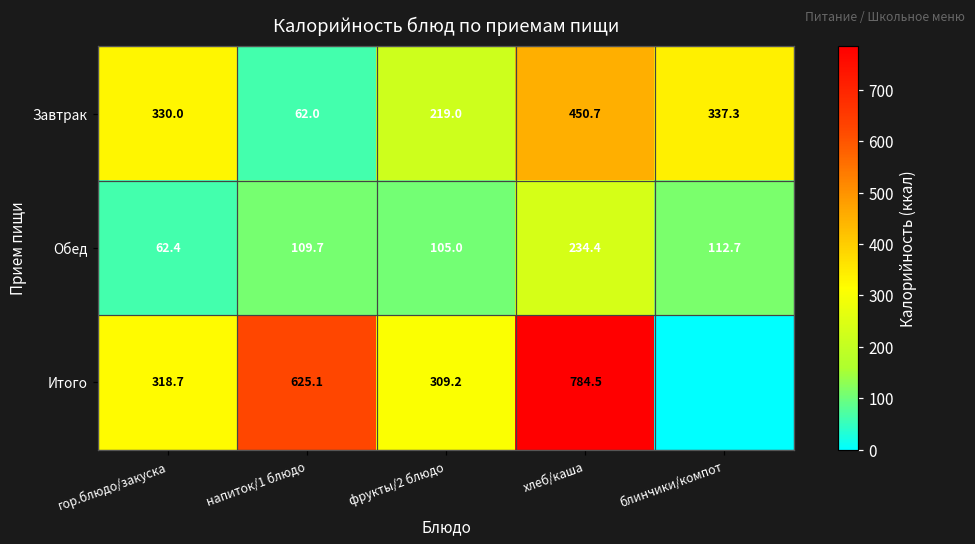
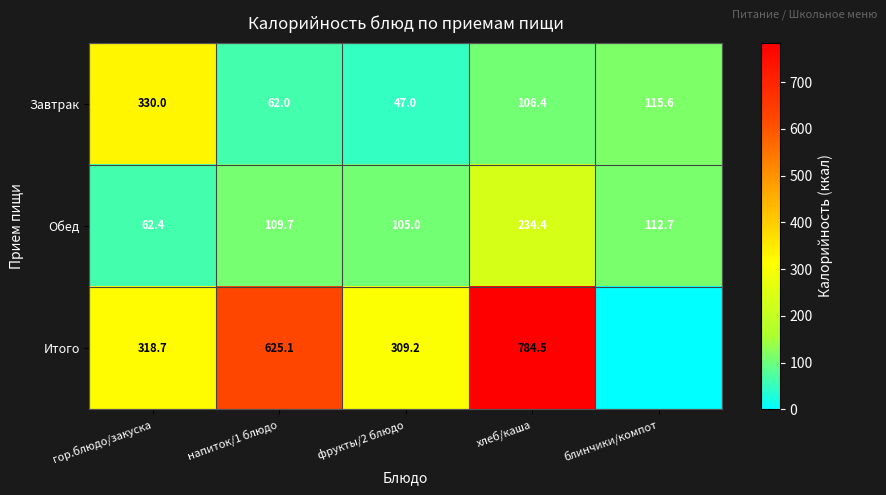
  {
    "Завтрак": {
      "гор.блюдо/закуска": 330.0,
      "напиток/1 блюдо": 62.0,
-     "фрукты/2 блюдо": 219.0,
-     "хлеб/каша": 450.7,
-     "блинчики/компот": 337.3
+     "фрукты/2 блюдо": 47.0,
+     "хлеб/каша": 106.4,
+     "блинчики/компот": 115.6
    },
    "Обед": {
      "гор.блюдо/закуска": 62.4,
      "напиток/1 блюдо": 109.7,
      "фрукты/2 блюдо": 105.0,
      "хлеб/каша": 234.4,
      "блинчики/компот": 112.7
    },
    "Итого": {
      "гор.блюдо/закуска": 318.7,
      "напиток/1 блюдо": 625.1,
      "фрукты/2 блюдо": 309.2,
      "хлеб/каша": 784.5
    }
  }
